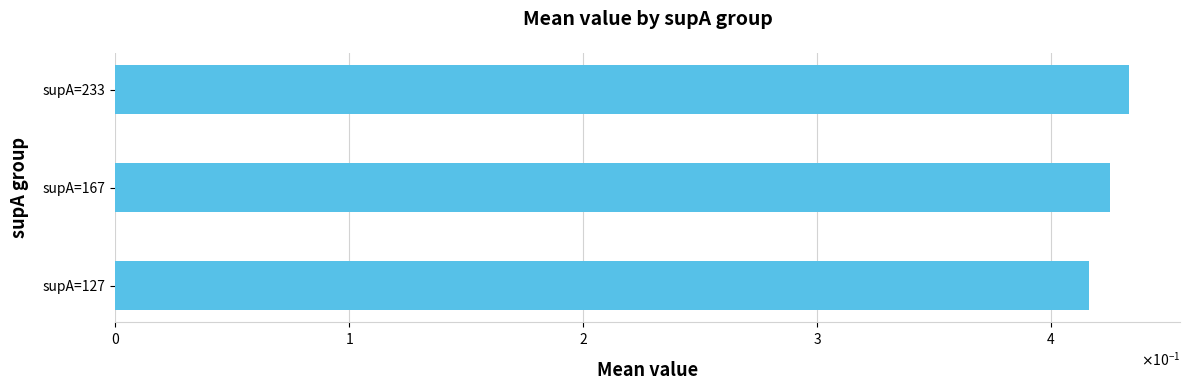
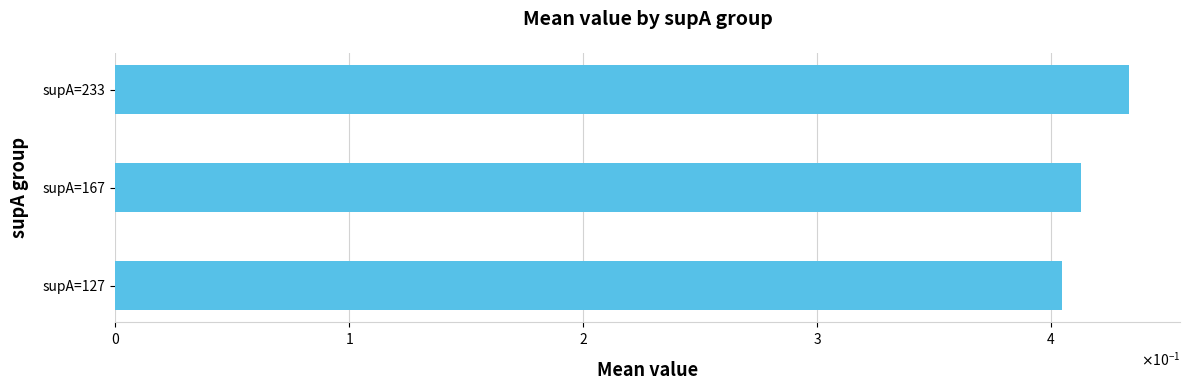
  {
    "supA=233": 0.434,
-   "supA=167": 0.425,
-   "supA=127": 0.416
+   "supA=167": 0.413,
+   "supA=127": 0.405
  }
